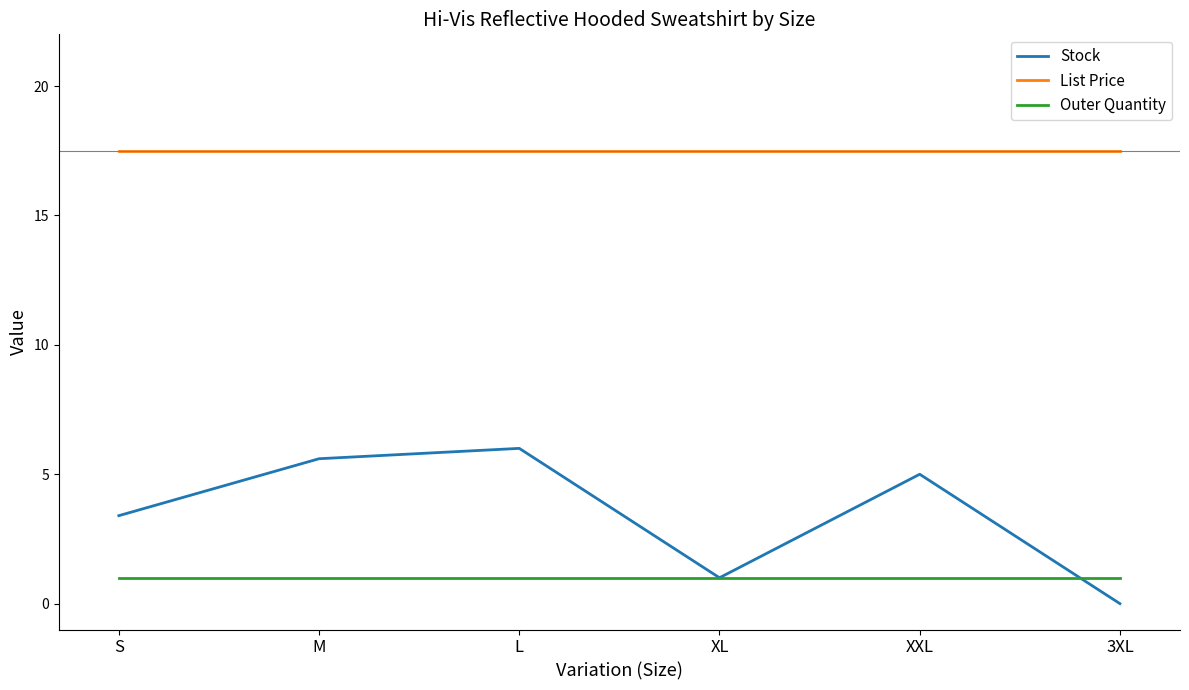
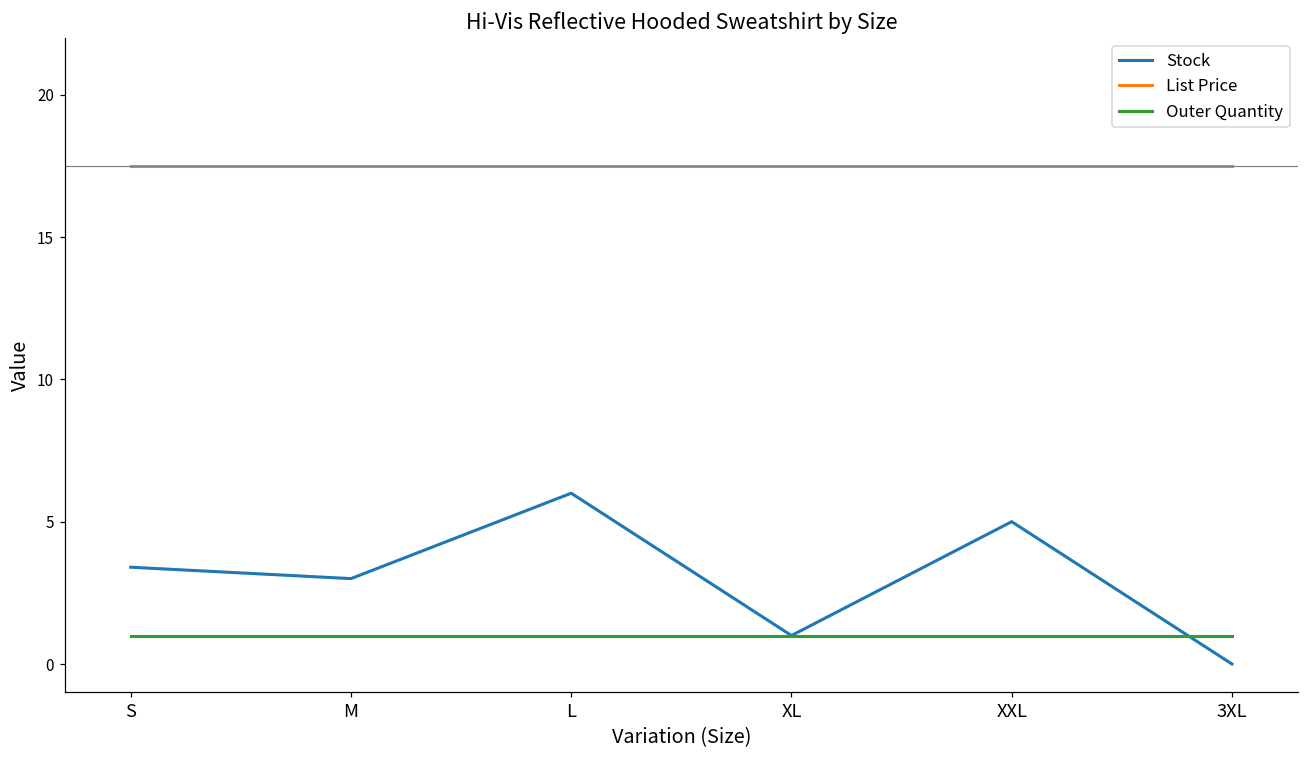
  {
    "Stock": {
      "S": 3.4,
-     "M": 5.6,
+     "M": 3.0,
      "L": 6.0,
      "XXL": 5.0,
      "3XL": 0.0
    },
    "List Price": {
      "S": 17.5,
      "M": 17.5,
      "L": 17.5,
      "XL": 17.5,
      "XXL": 17.5,
      "3XL": 17.5
    },
    "Outer Quantity": {
      "S": 1.0,
      "M": 1.0,
      "L": 1.0,
      "XXL": 1.0,
      "3XL": 1.0
    }
  }
